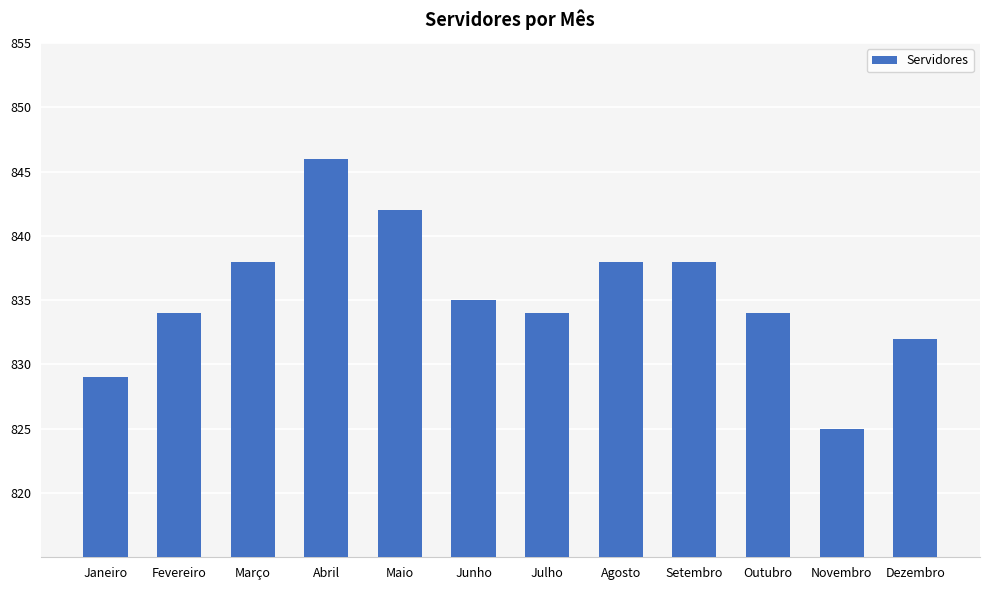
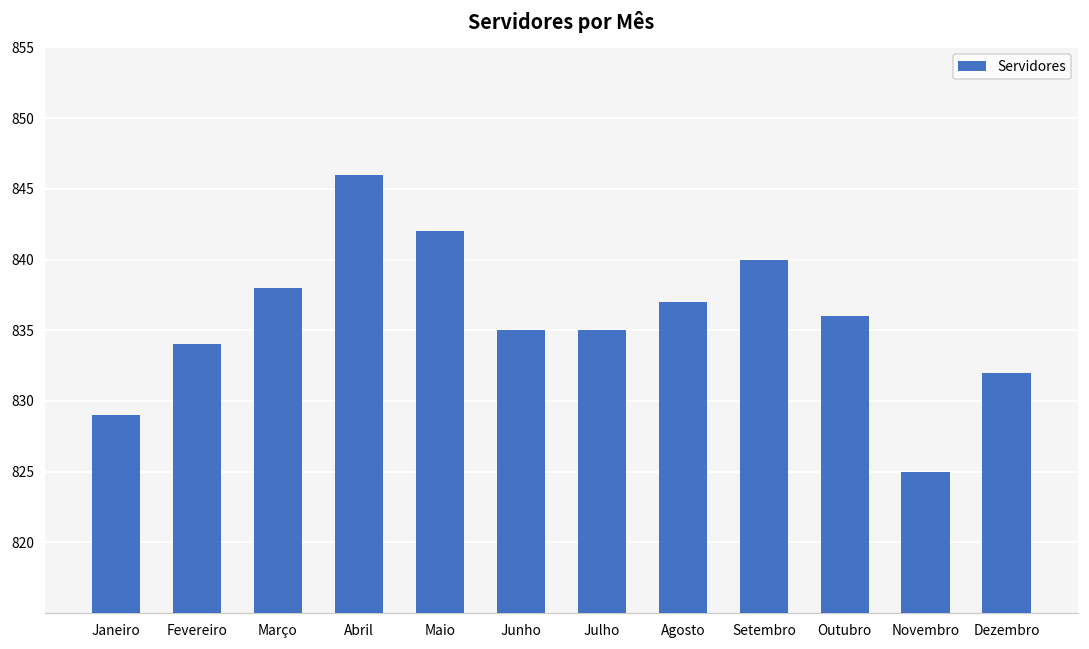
  {
    "Janeiro": 829,
    "Fevereiro": 834,
    "Março": 838,
    "Abril": 846,
    "Maio": 842,
    "Junho": 835,
-   "Julho": 834,
-   "Agosto": 838,
-   "Setembro": 838,
-   "Outubro": 834,
+   "Julho": 835,
+   "Agosto": 837,
+   "Setembro": 840,
+   "Outubro": 836,
    "Novembro": 825,
    "Dezembro": 832
  }
